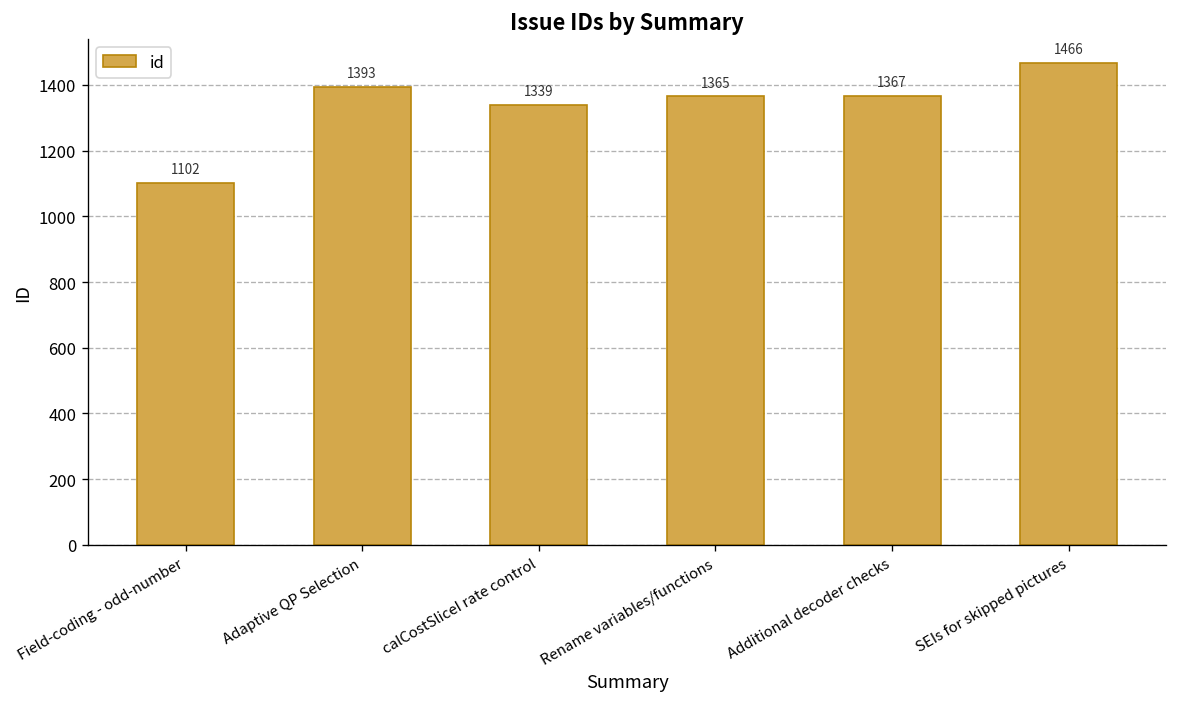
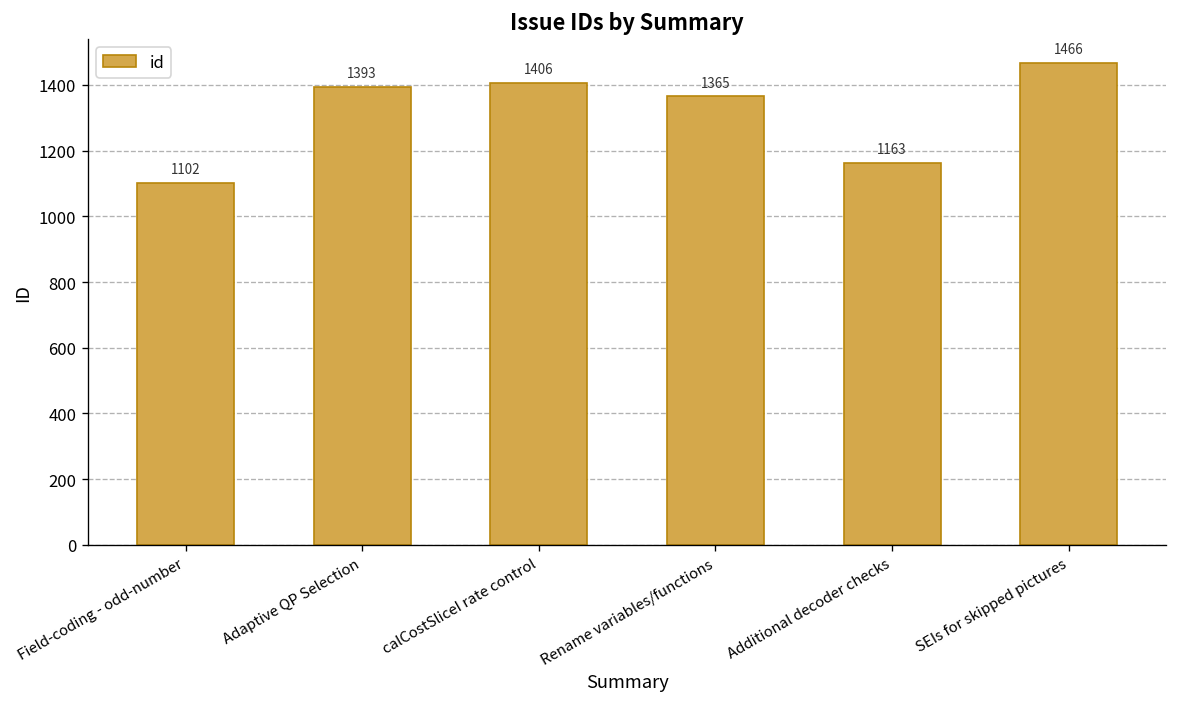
  {
    "Field-coding - odd-number": 1102,
    "Adaptive QP Selection": 1393,
-   "calCostSliceI rate control": 1339,
+   "calCostSliceI rate control": 1406,
    "Rename variables/functions": 1365,
-   "Additional decoder checks": 1367,
+   "Additional decoder checks": 1163,
    "SEIs for skipped pictures": 1466
  }
